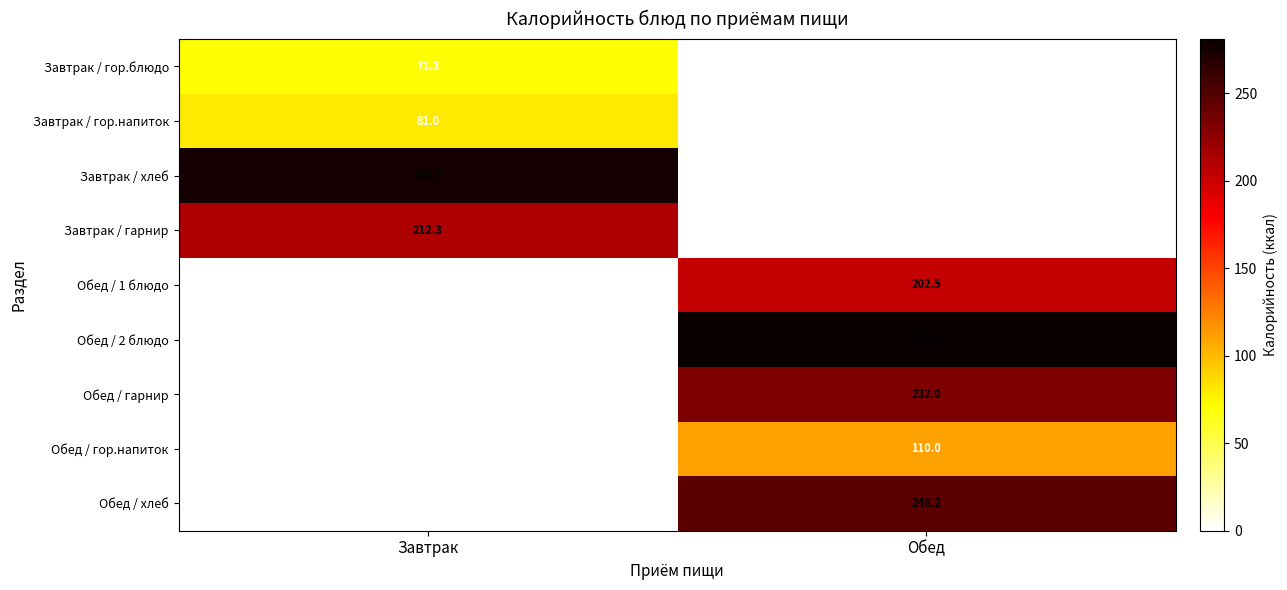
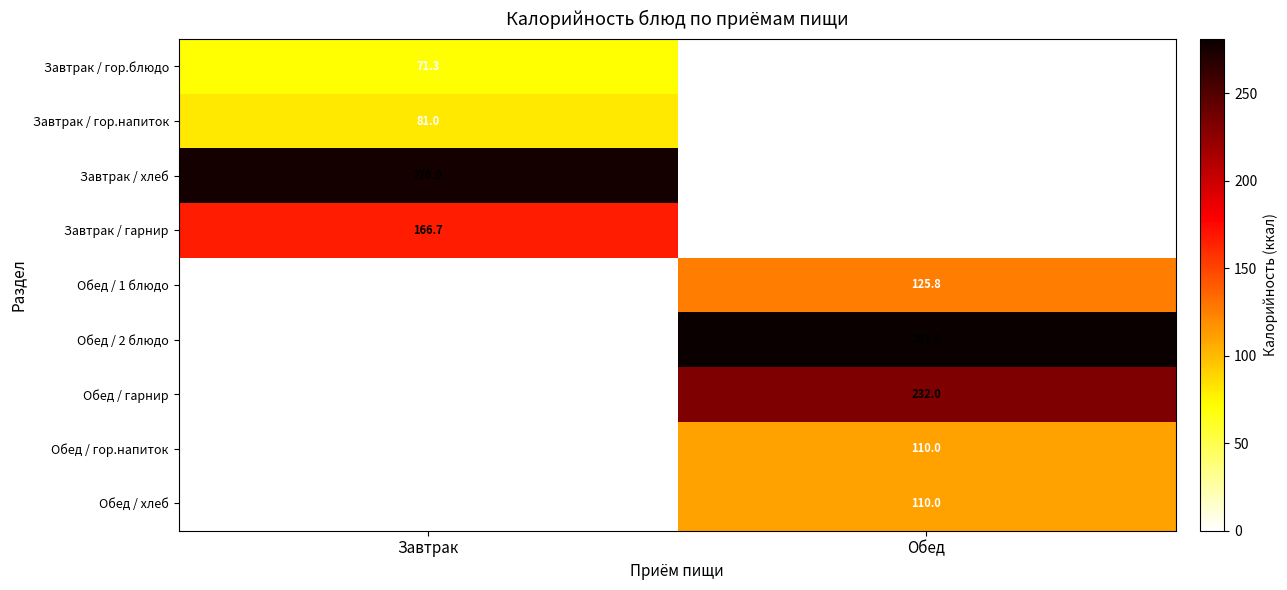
  {
    "Завтрак / гор.блюдо": {
      "Завтрак": 71.3
    },
    "Завтрак / гор.напиток": {
      "Завтрак": 81.0
    },
    "Завтрак / гарнир": {
-     "Завтрак": 212.3
+     "Завтрак": 166.7
    },
    "Обед / 1 блюдо": {
-     "Обед": 202.5
+     "Обед": 125.8
    },
    "Обед / гарнир": {
      "Обед": 232.0
    },
    "Обед / гор.напиток": {
      "Обед": 110.0
    },
    "Обед / хлеб": {
-     "Обед": 246.2
+     "Обед": 110.0
    }
  }
